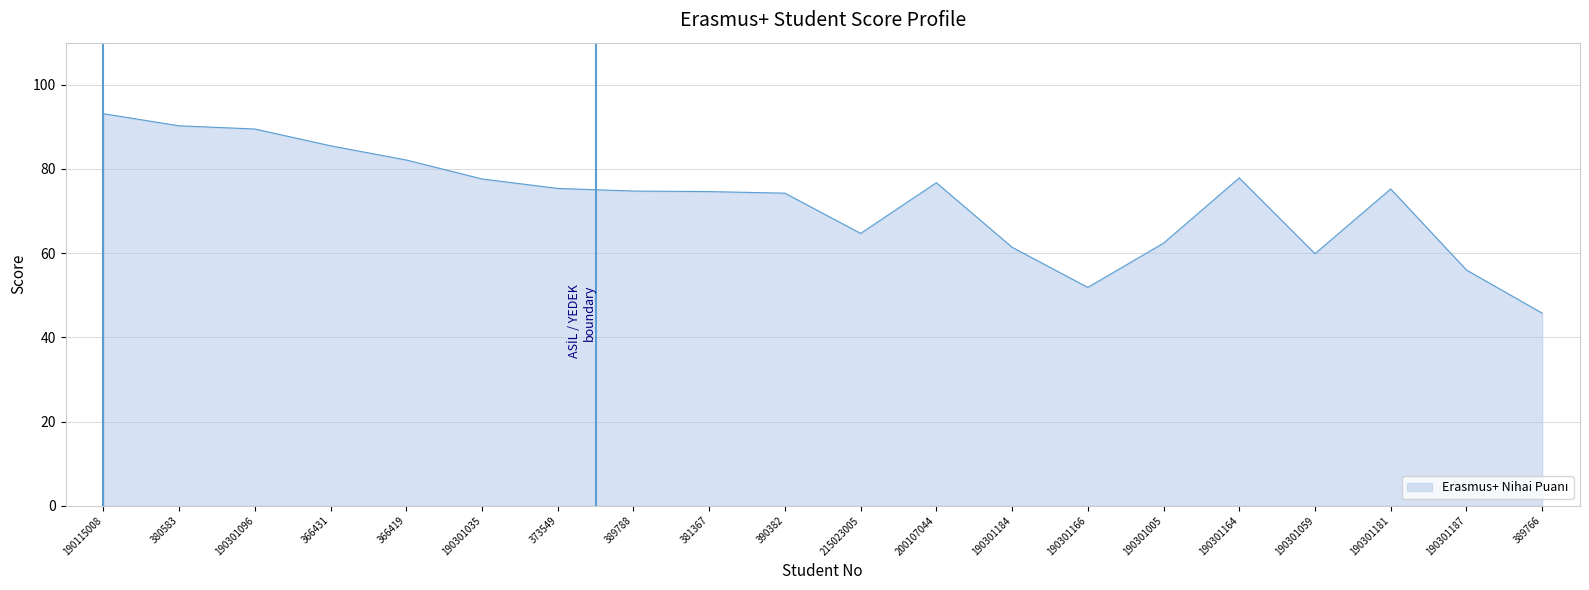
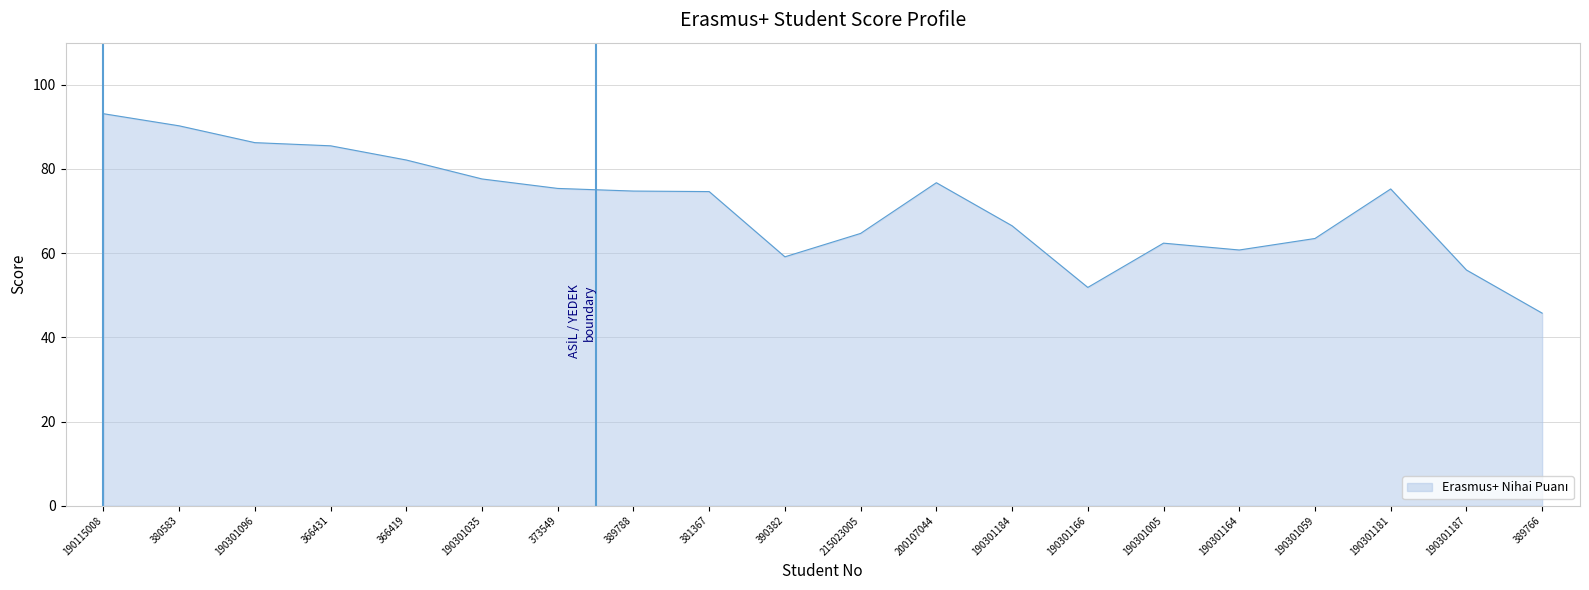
  {
    "190115008": 93,
    "380583": 90,
-   "190301096": 89,
+   "190301096": 86,
    "366431": 86,
    "366419": 82,
    "190301035": 78,
    "373549": 75,
    "389788": 75,
    "381367": 75,
-   "390382": 74,
+   "390382": 59,
    "215023005": 65,
    "200107044": 77,
-   "190301184": 61,
+   "190301184": 67,
    "190301166": 52,
    "190301005": 62,
-   "190301164": 78,
-   "190301059": 60,
+   "190301164": 61,
+   "190301059": 63,
    "190301181": 75,
    "190301187": 56,
    "389766": 46
  }
